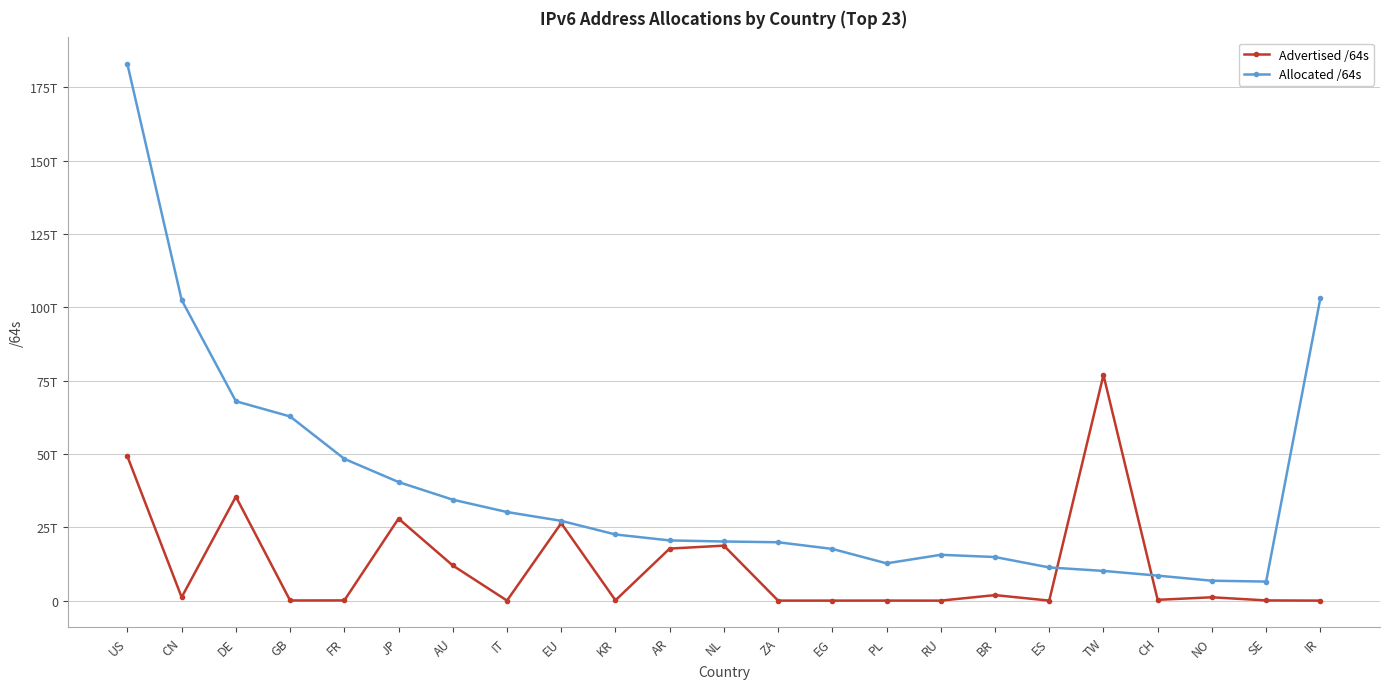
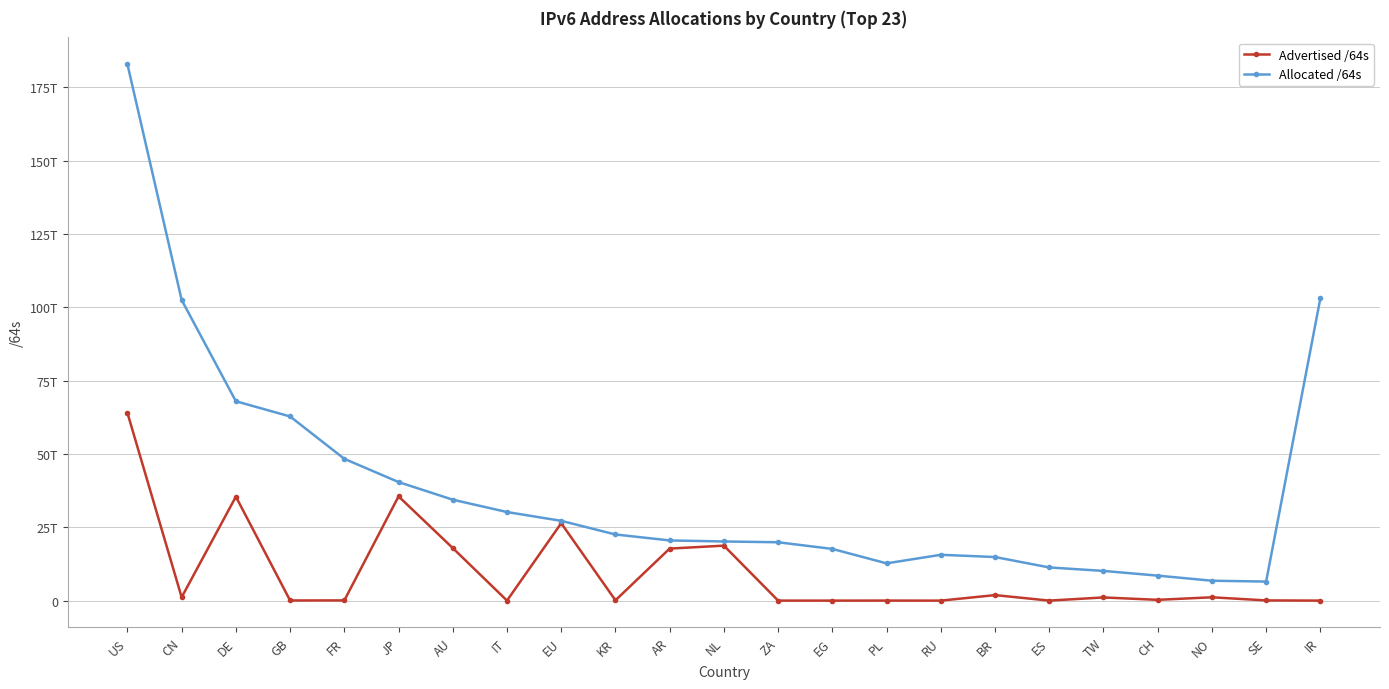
  {
    "Advertised /64s": {
-     "US": "49T",
+     "US": "64T",
      "CN": "1T",
      "DE": "35T",
      "GB": "0T",
      "FR": "0T",
-     "JP": "28T",
-     "AU": "12T",
+     "JP": "36T",
+     "AU": "18T",
      "IT": "0T",
      "KR": "0T",
      "AR": "18T",
      "NL": "19T",
      "ZA": "0T",
      "EG": "0T",
      "PL": "0T",
      "RU": "0T",
      "BR": "2T",
      "ES": "0T",
-     "TW": "77T",
+     "TW": "1T",
      "CH": "0T",
      "NO": "1T",
      "SE": "0T",
      "IR": "0T"
    },
    "Allocated /64s": {
      "US": "183T",
      "CN": "102T",
      "DE": "68T",
      "GB": "63T",
      "FR": "48T",
      "JP": "40T",
      "AU": "34T",
      "IT": "30T",
      "KR": "23T",
      "AR": "21T",
      "NL": "20T",
      "ZA": "20T",
      "EG": "18T",
      "PL": "13T",
      "RU": "16T",
      "BR": "15T",
      "ES": "11T",
      "TW": "10T",
      "CH": "9T",
      "NO": "7T",
      "SE": "6T",
      "IR": "103T"
    }
  }
